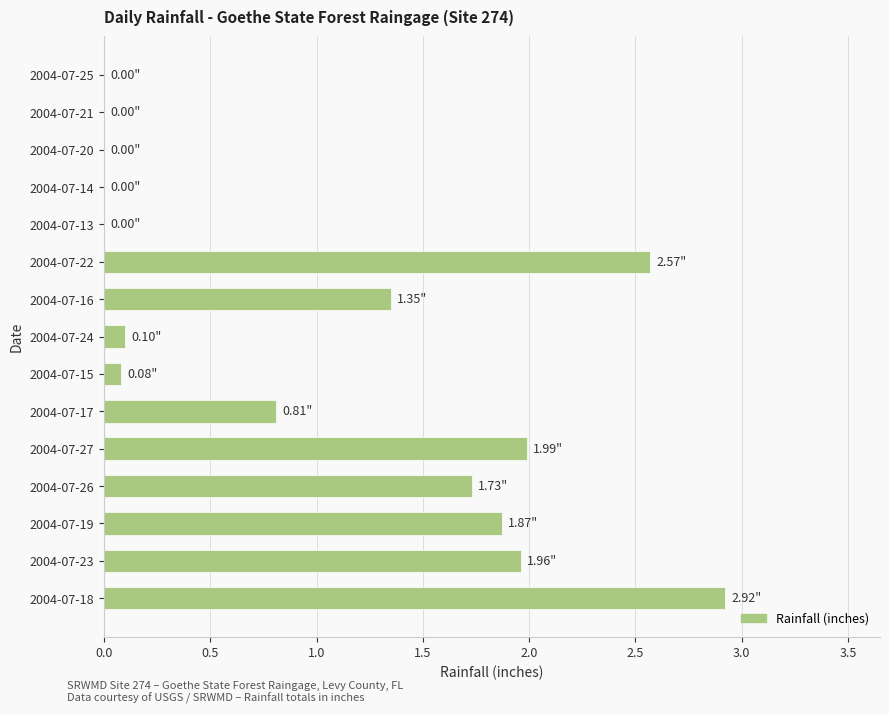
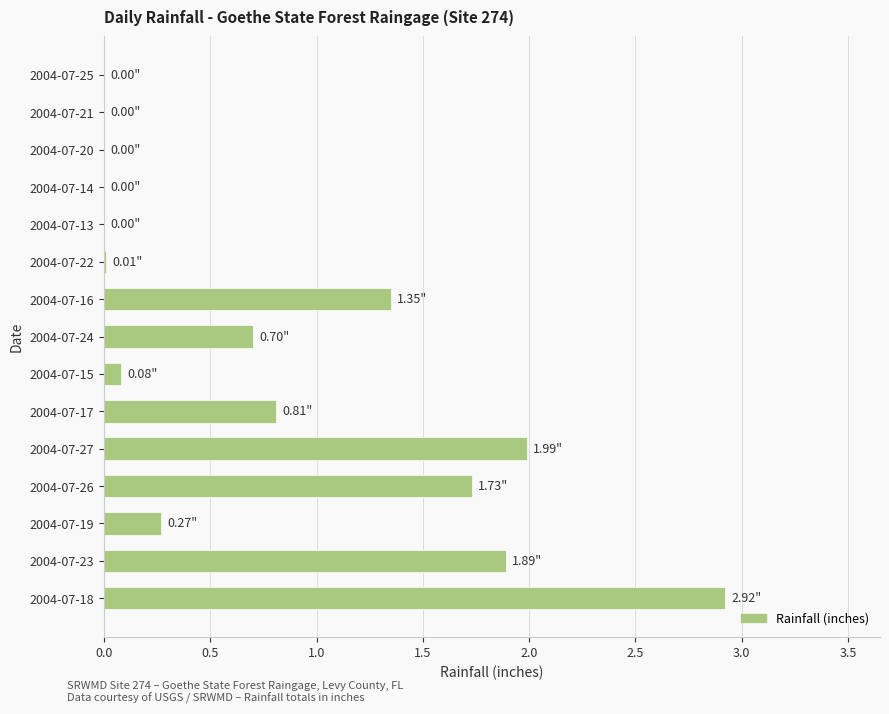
  {
    "2004-07-25": "0.00\"",
    "2004-07-21": "0.00\"",
    "2004-07-20": "0.00\"",
    "2004-07-14": "0.00\"",
    "2004-07-13": "0.00\"",
-   "2004-07-22": "2.57\"",
+   "2004-07-22": "0.01\"",
    "2004-07-16": "1.35\"",
-   "2004-07-24": "0.10\"",
+   "2004-07-24": "0.70\"",
    "2004-07-15": "0.08\"",
    "2004-07-17": "0.81\"",
    "2004-07-27": "1.99\"",
    "2004-07-26": "1.73\"",
-   "2004-07-19": "1.87\"",
-   "2004-07-23": "1.96\"",
+   "2004-07-19": "0.27\"",
+   "2004-07-23": "1.89\"",
    "2004-07-18": "2.92\""
  }
